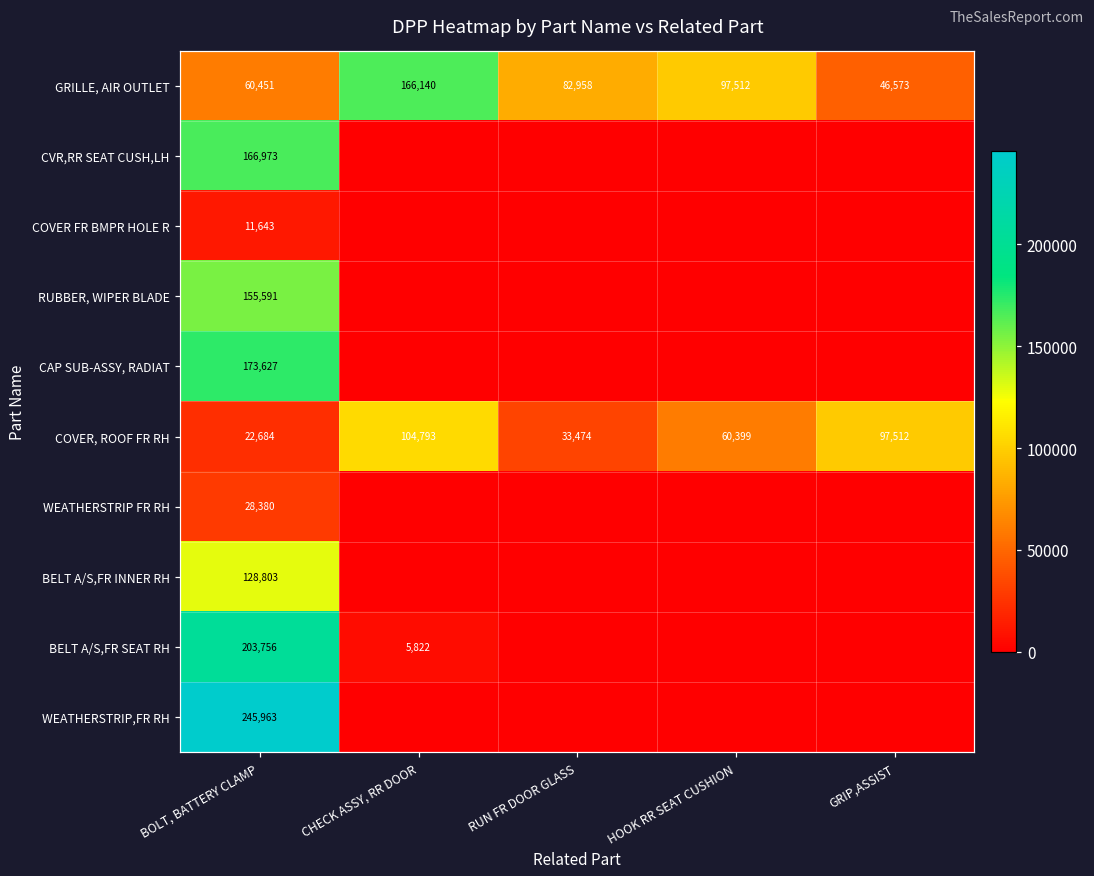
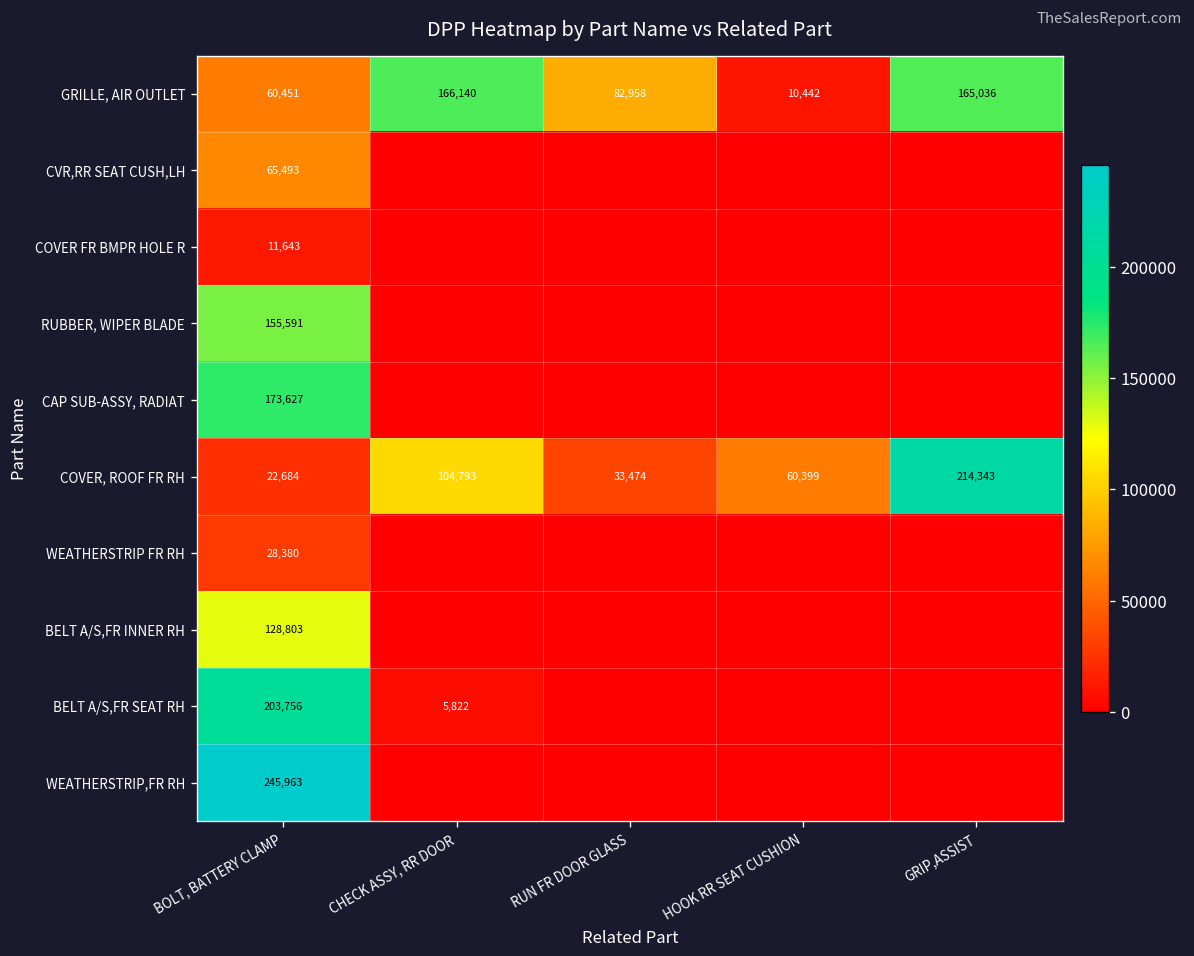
  {
    "GRILLE, AIR OUTLET": {
      "BOLT, BATTERY CLAMP": "60,451",
      "CHECK ASSY, RR DOOR": "166,140",
      "RUN FR DOOR GLASS": "82,958",
-     "HOOK RR SEAT CUSHION": "97,512",
-     "GRIP,ASSIST": "46,573"
+     "HOOK RR SEAT CUSHION": "10,442",
+     "GRIP,ASSIST": "165,036"
    },
    "CVR,RR SEAT CUSH,LH": {
-     "BOLT, BATTERY CLAMP": "166,973"
+     "BOLT, BATTERY CLAMP": "65,493"
    },
    "COVER FR BMPR HOLE R": {
      "BOLT, BATTERY CLAMP": "11,643"
    },
    "RUBBER, WIPER BLADE": {
      "BOLT, BATTERY CLAMP": "155,591"
    },
    "CAP SUB-ASSY, RADIAT": {
      "BOLT, BATTERY CLAMP": "173,627"
    },
    "COVER, ROOF FR RH": {
      "BOLT, BATTERY CLAMP": "22,684",
      "CHECK ASSY, RR DOOR": "104,793",
      "RUN FR DOOR GLASS": "33,474",
      "HOOK RR SEAT CUSHION": "60,399",
-     "GRIP,ASSIST": "97,512"
+     "GRIP,ASSIST": "214,343"
    },
    "WEATHERSTRIP FR RH": {
      "BOLT, BATTERY CLAMP": "28,380"
    },
    "BELT A/S,FR INNER RH": {
      "BOLT, BATTERY CLAMP": "128,803"
    },
    "BELT A/S,FR SEAT RH": {
      "BOLT, BATTERY CLAMP": "203,756",
      "CHECK ASSY, RR DOOR": "5,822"
    },
    "WEATHERSTRIP,FR RH": {
      "BOLT, BATTERY CLAMP": "245,963"
    }
  }
